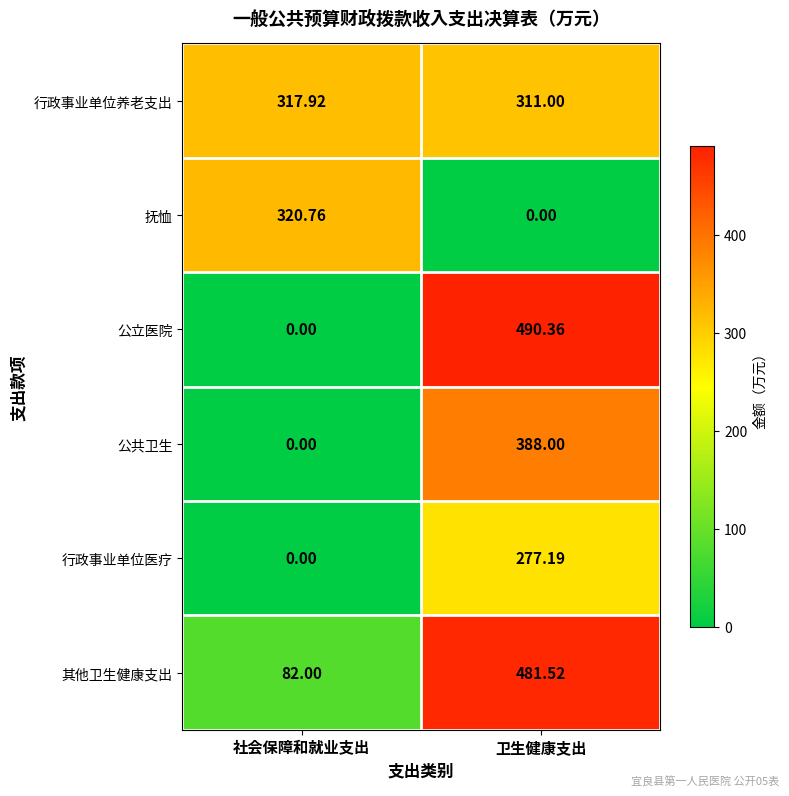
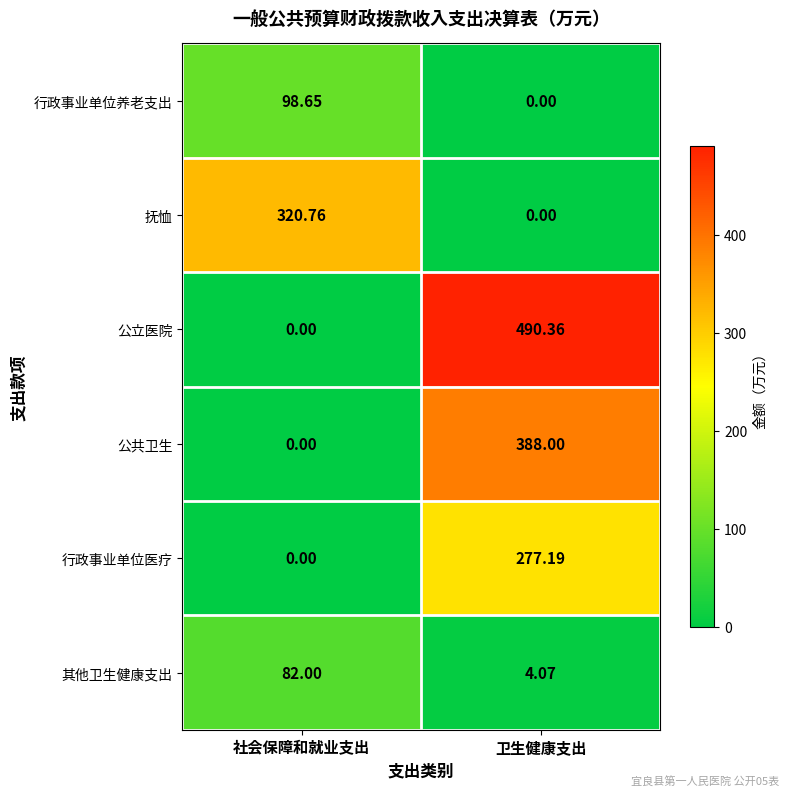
  {
    "行政事业单位养老支出": {
-     "社会保障和就业支出": 317.92,
-     "卫生健康支出": 311.00
+     "社会保障和就业支出": 98.65,
+     "卫生健康支出": 0.00
    },
    "抚恤": {
      "社会保障和就业支出": 320.76,
      "卫生健康支出": 0.00
    },
    "公立医院": {
      "社会保障和就业支出": 0.00,
      "卫生健康支出": 490.36
    },
    "公共卫生": {
      "社会保障和就业支出": 0.00,
      "卫生健康支出": 388.00
    },
    "行政事业单位医疗": {
      "社会保障和就业支出": 0.00,
      "卫生健康支出": 277.19
    },
    "其他卫生健康支出": {
      "社会保障和就业支出": 82.00,
-     "卫生健康支出": 481.52
+     "卫生健康支出": 4.07
    }
  }
